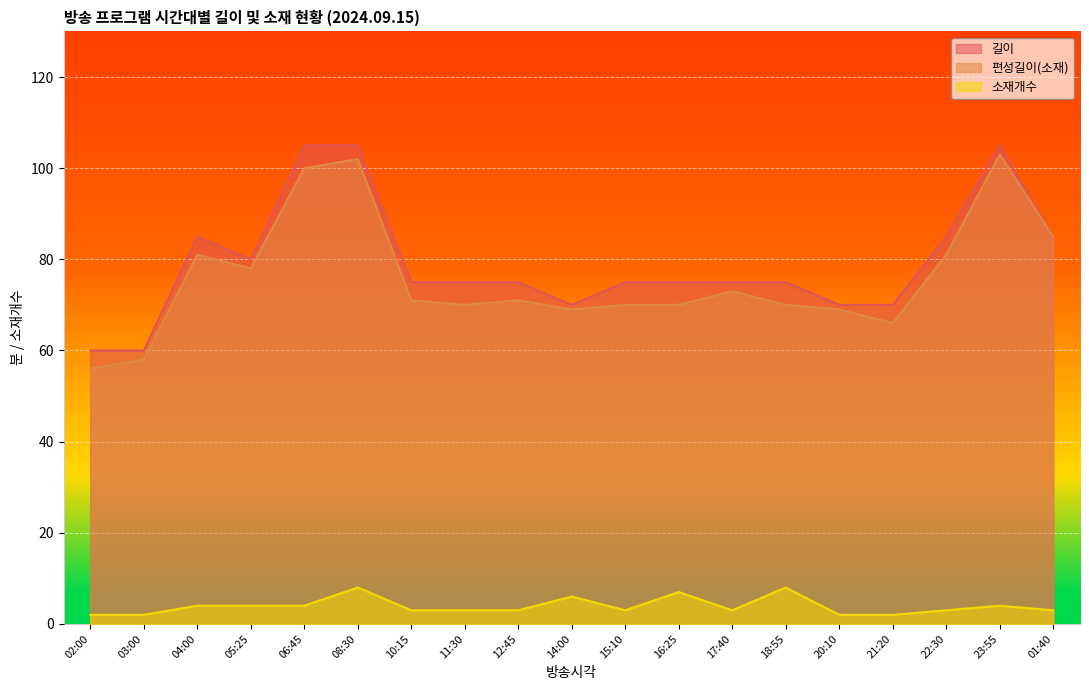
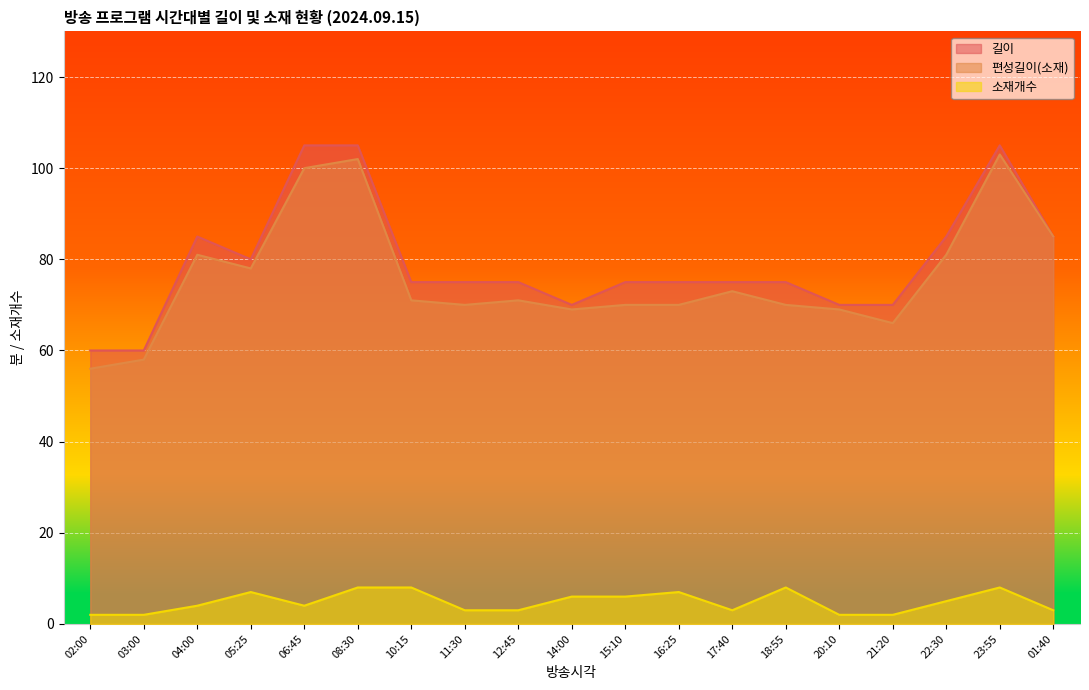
  {
    "소재개수": {
      "02:00": 2,
      "03:00": 2,
      "04:00": 4,
-     "05:25": 4,
+     "05:25": 7,
      "06:45": 4,
      "08:30": 8,
-     "10:15": 3,
+     "10:15": 8,
      "11:30": 3,
      "12:45": 3,
      "14:00": 6,
-     "15:10": 3,
+     "15:10": 6,
      "16:25": 7,
      "17:40": 3,
      "18:55": 8,
      "20:10": 2,
      "21:20": 2,
-     "22:30": 3,
-     "23:55": 4,
+     "22:30": 5,
+     "23:55": 8,
      "01:40": 3
    }
  }
